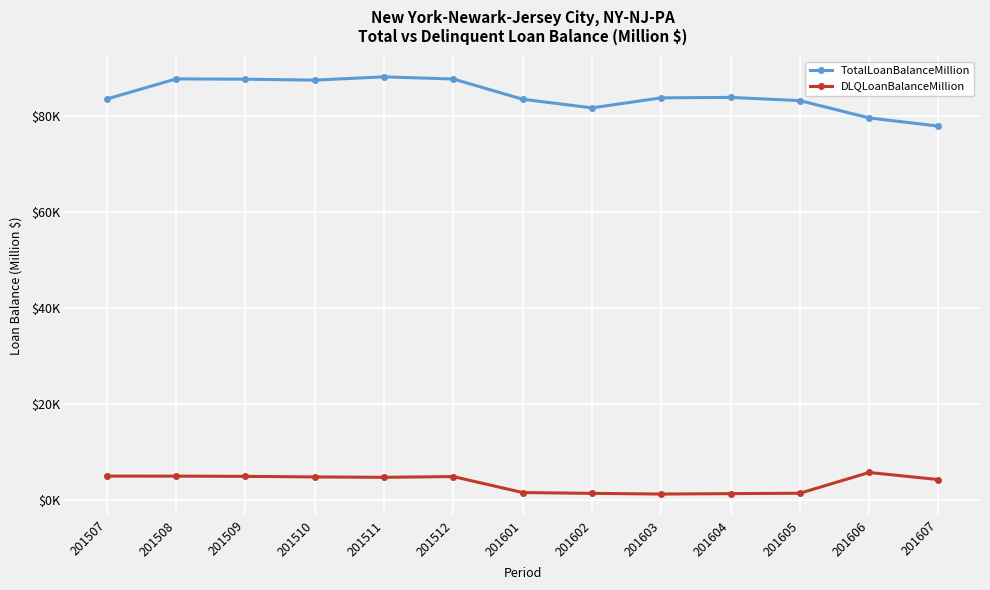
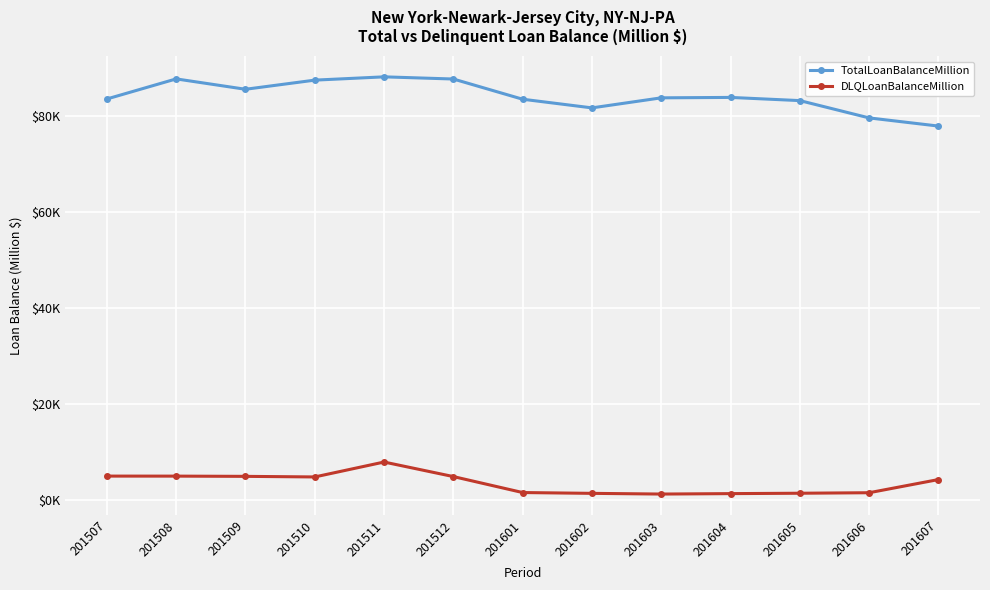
  {
    "TotalLoanBalanceMillion": {
      "201507": "$84000",
      "201508": "$88000",
-     "201509": "$88000",
+     "201509": "$86000",
      "201510": "$87000",
      "201511": "$88000",
      "201512": "$88000",
      "201601": "$83000",
      "201602": "$82000",
      "201603": "$84000",
      "201604": "$84000",
      "201605": "$83000",
      "201606": "$80000",
      "201607": "$78000"
    },
    "DLQLoanBalanceMillion": {
      "201507": "$5000",
      "201508": "$5000",
      "201509": "$5000",
      "201510": "$5000",
-     "201511": "$5000",
+     "201511": "$8000",
      "201512": "$5000",
      "201601": "$2000",
      "201602": "$1000",
      "201603": "$1000",
      "201604": "$1000",
      "201605": "$1000",
-     "201606": "$6000",
+     "201606": "$2000",
      "201607": "$4000"
    }
  }
